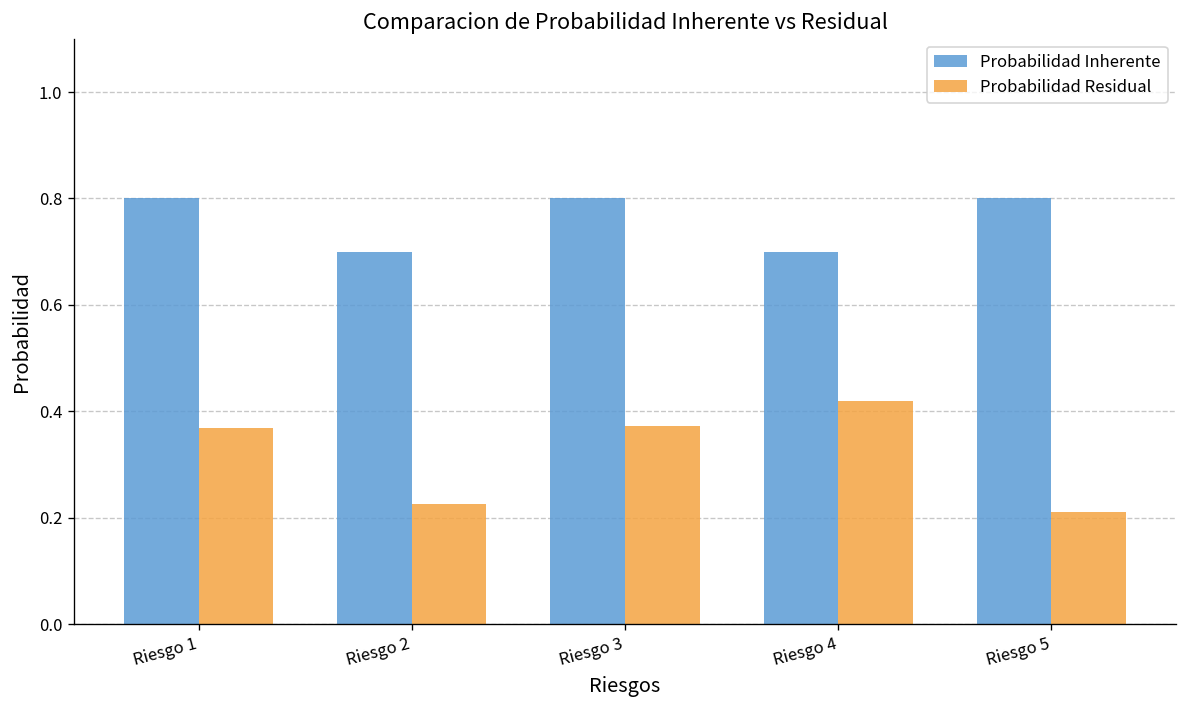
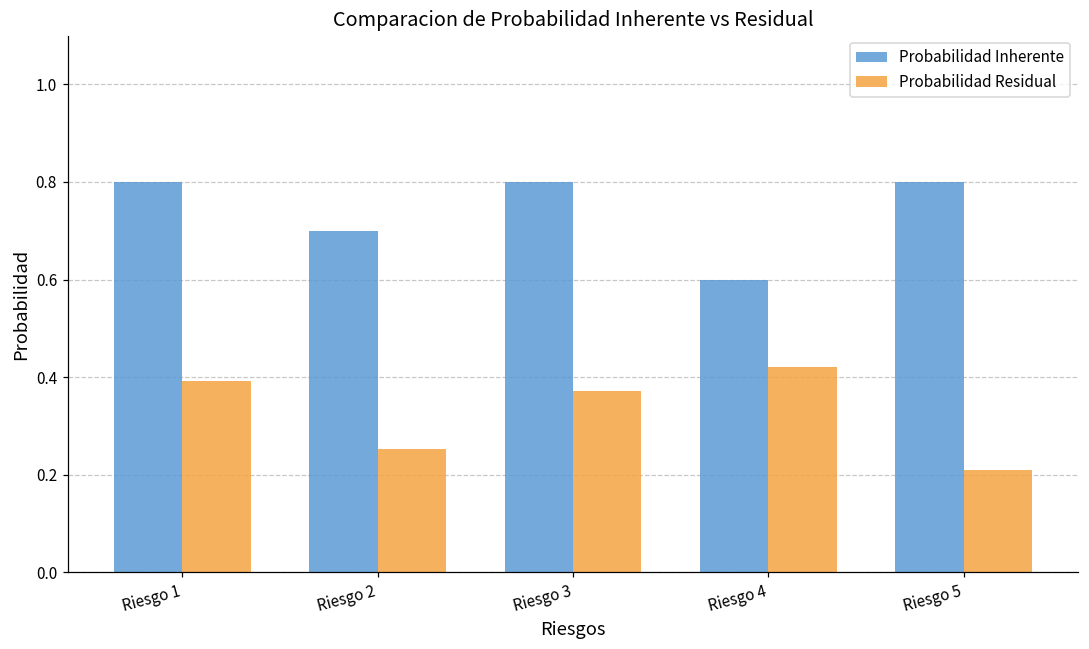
  {
    "Probabilidad Inherente": {
      "Riesgo 1": 0.8,
      "Riesgo 2": 0.7,
      "Riesgo 3": 0.8,
-     "Riesgo 4": 0.7,
+     "Riesgo 4": 0.6,
      "Riesgo 5": 0.8
    },
    "Probabilidad Residual": {
-     "Riesgo 1": 0.37,
-     "Riesgo 2": 0.23,
+     "Riesgo 1": 0.39,
+     "Riesgo 2": 0.25,
      "Riesgo 3": 0.37,
      "Riesgo 4": 0.42,
      "Riesgo 5": 0.21
    }
  }
